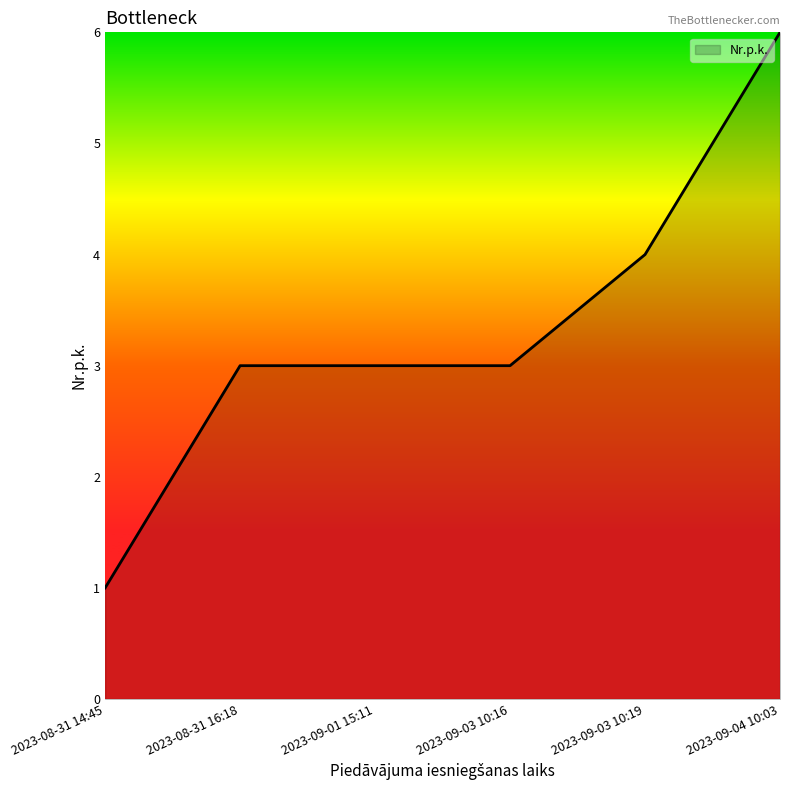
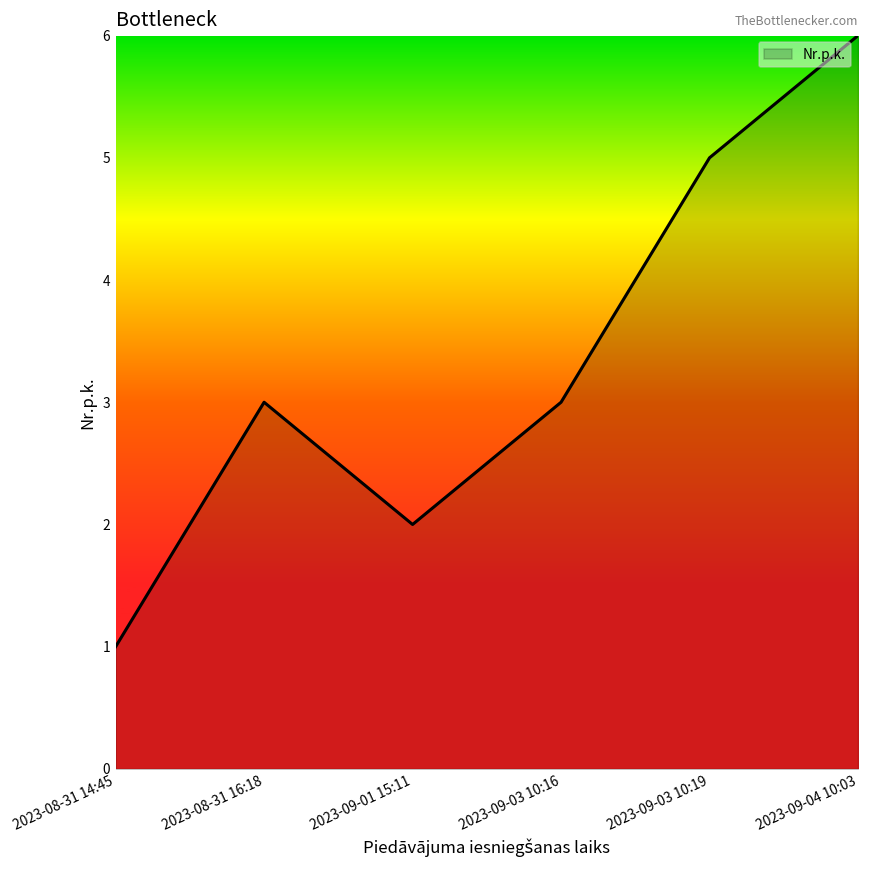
  {
    "2023-08-31 14:45": 1,
    "2023-08-31 16:18": 3,
-   "2023-09-01 15:11": 3,
+   "2023-09-01 15:11": 2,
    "2023-09-03 10:16": 3,
-   "2023-09-03 10:19": 4,
+   "2023-09-03 10:19": 5,
    "2023-09-04 10:03": 6
  }
